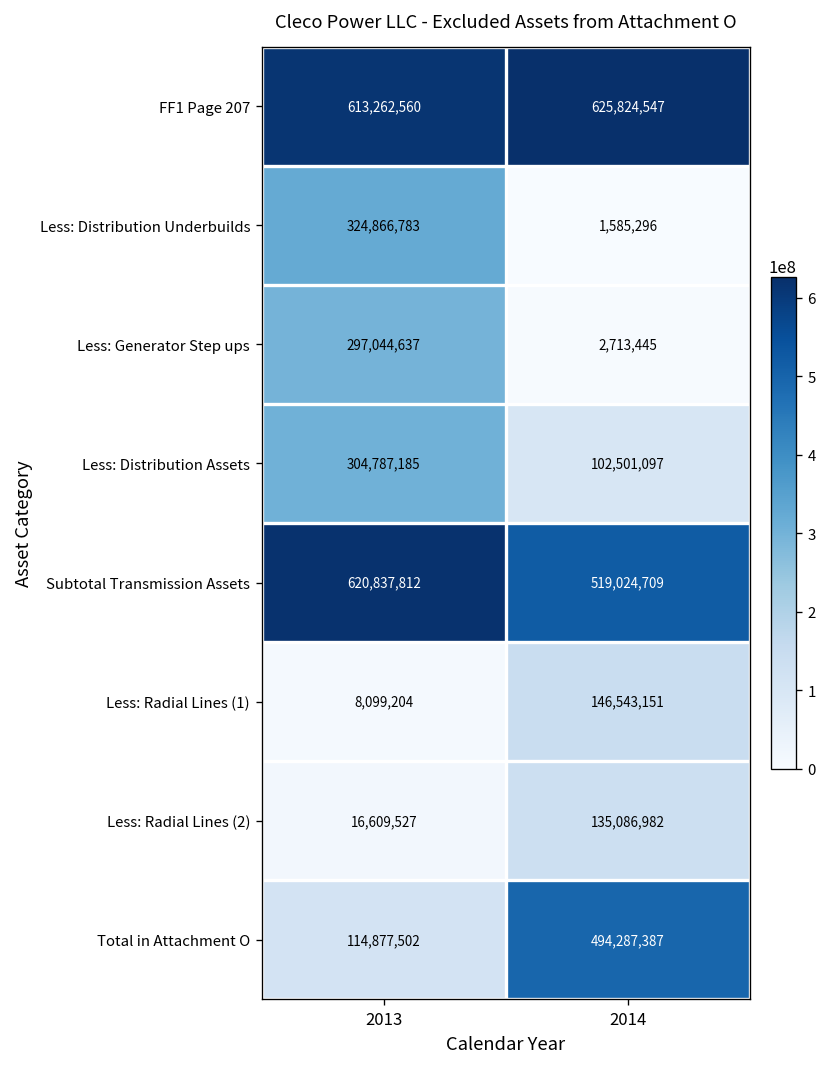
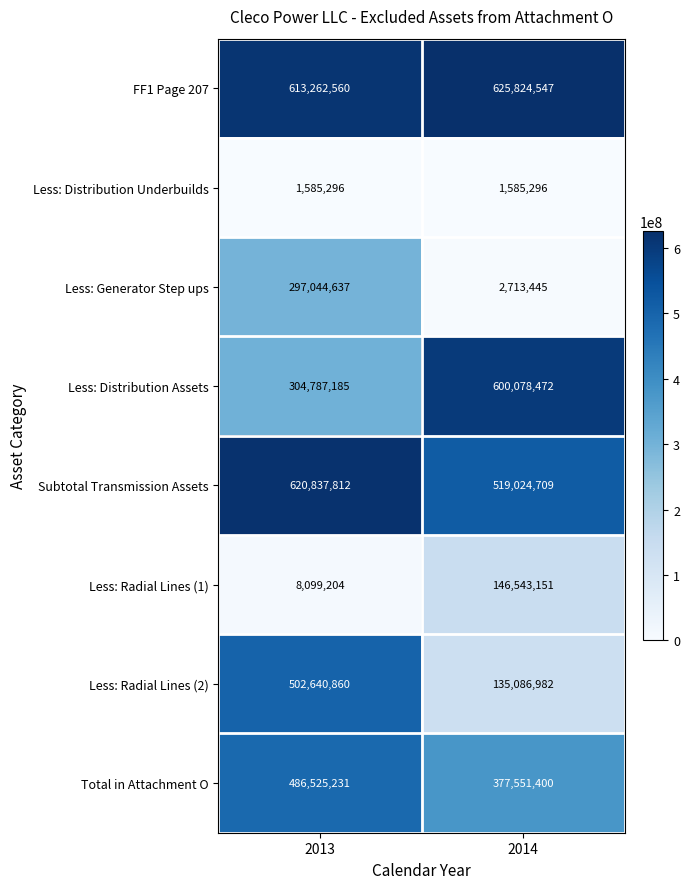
  {
    "FF1 Page 207": {
      "2013": "613,262,560",
      "2014": "625,824,547"
    },
    "Less: Distribution Underbuilds": {
-     "2013": "324,866,783",
+     "2013": "1,585,296",
      "2014": "1,585,296"
    },
    "Less: Generator Step ups": {
      "2013": "297,044,637",
      "2014": "2,713,445"
    },
    "Less: Distribution Assets": {
      "2013": "304,787,185",
-     "2014": "102,501,097"
+     "2014": "600,078,472"
    },
    "Subtotal Transmission Assets": {
      "2013": "620,837,812",
      "2014": "519,024,709"
    },
    "Less: Radial Lines (1)": {
      "2013": "8,099,204",
      "2014": "146,543,151"
    },
    "Less: Radial Lines (2)": {
-     "2013": "16,609,527",
+     "2013": "502,640,860",
      "2014": "135,086,982"
    },
    "Total in Attachment O": {
-     "2013": "114,877,502",
-     "2014": "494,287,387"
+     "2013": "486,525,231",
+     "2014": "377,551,400"
    }
  }
